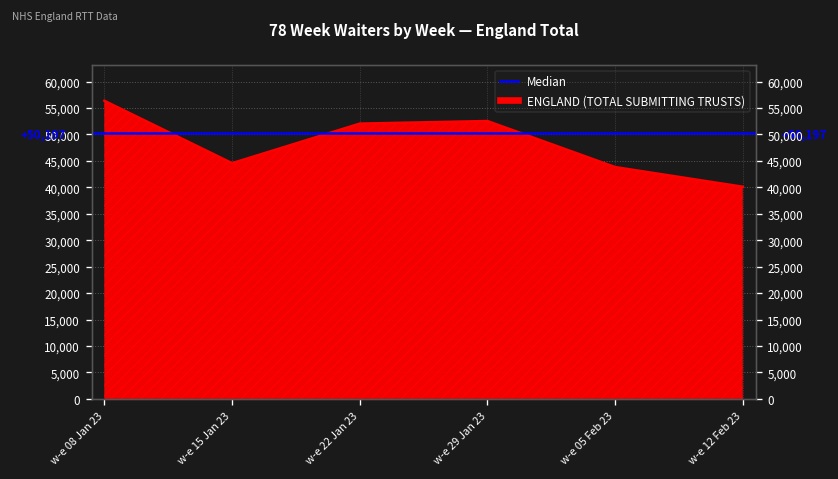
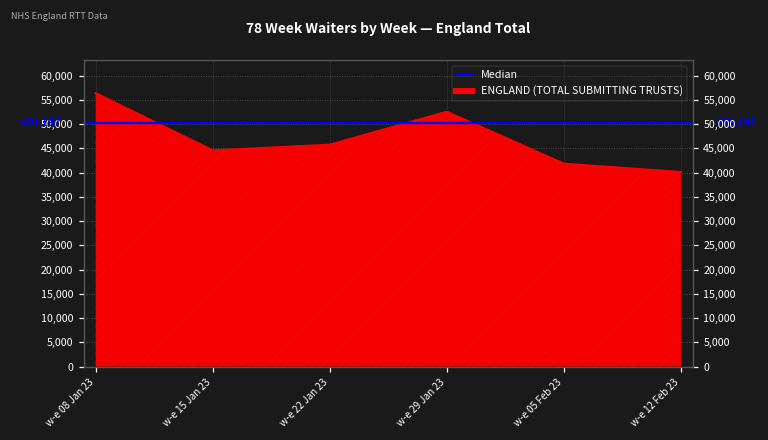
  {
    "w-e 08 Jan 23": "56,000",
    "w-e 15 Jan 23": "45,000",
-   "w-e 22 Jan 23": "52,000",
+   "w-e 22 Jan 23": "46,000",
    "w-e 29 Jan 23": "53,000",
-   "w-e 05 Feb 23": "44,000",
+   "w-e 05 Feb 23": "42,000",
    "w-e 12 Feb 23": "40,000"
  }
